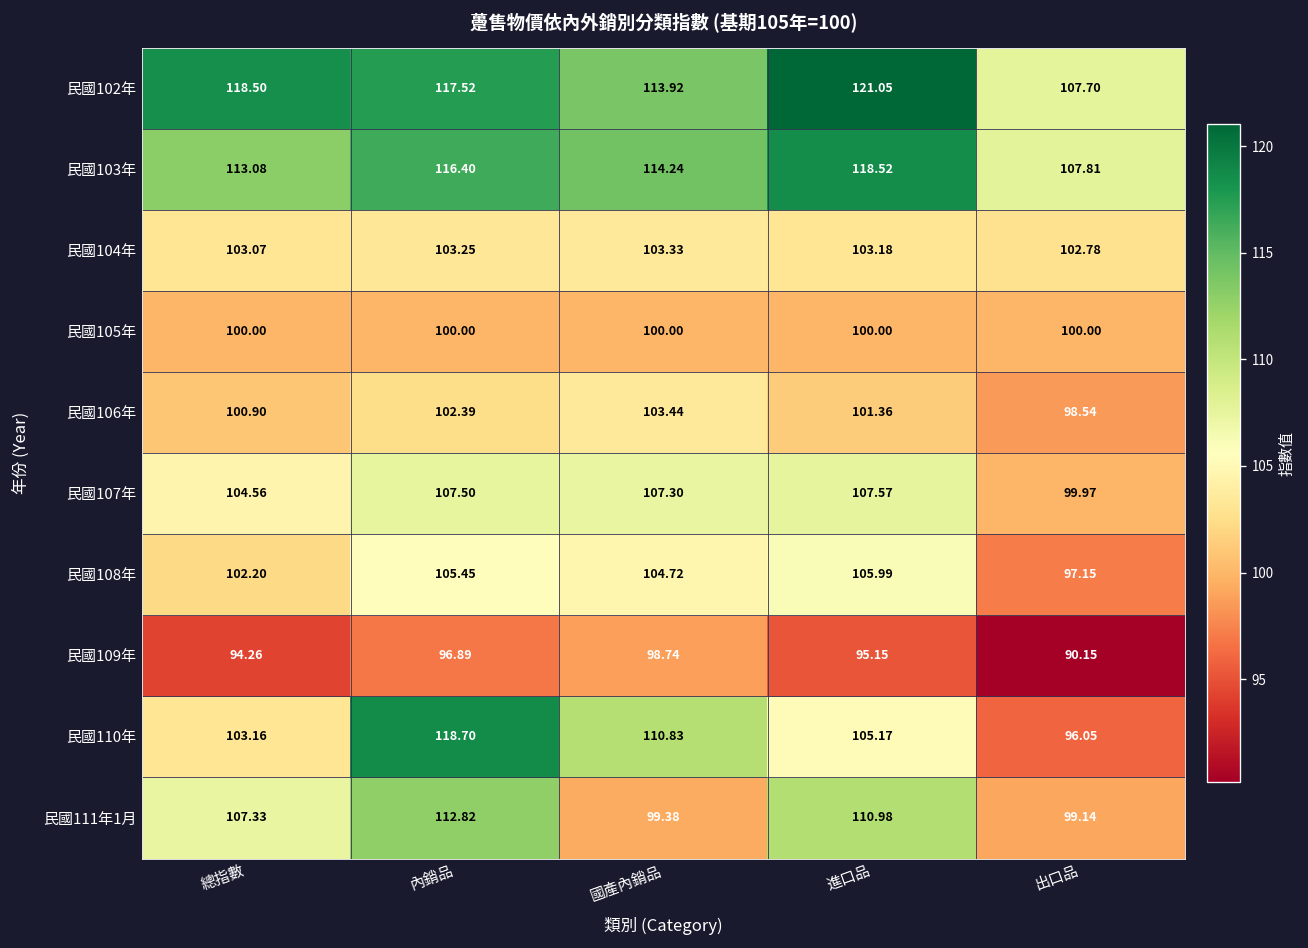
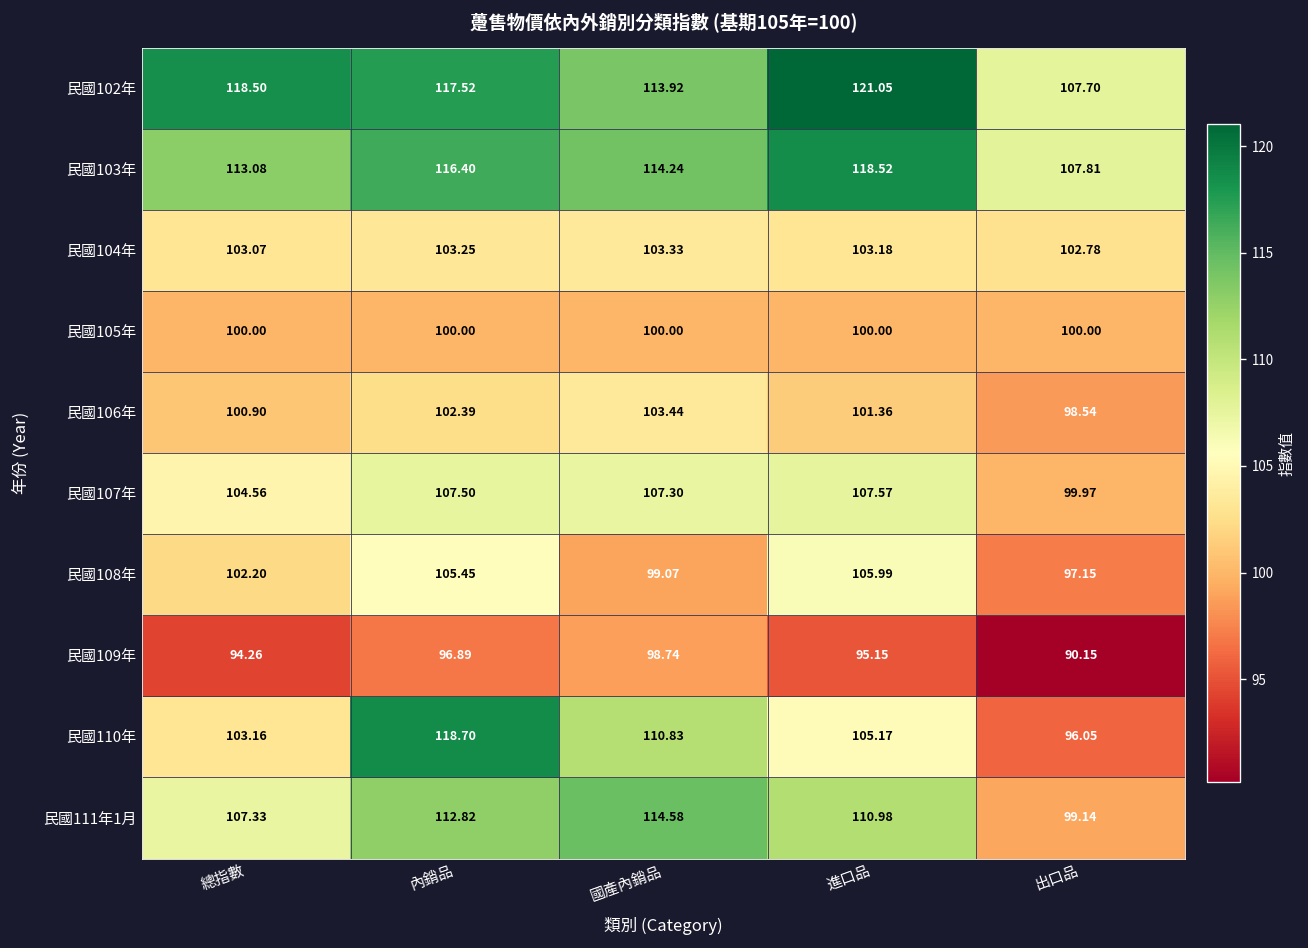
  {
    "民國102年": {
      "總指數": 118.50,
      "內銷品": 117.52,
      "國產內銷品": 113.92,
      "進口品": 121.05,
      "出口品": 107.70
    },
    "民國103年": {
      "總指數": 113.08,
      "內銷品": 116.40,
      "國產內銷品": 114.24,
      "進口品": 118.52,
      "出口品": 107.81
    },
    "民國104年": {
      "總指數": 103.07,
      "內銷品": 103.25,
      "國產內銷品": 103.33,
      "進口品": 103.18,
      "出口品": 102.78
    },
    "民國105年": {
      "總指數": 100.00,
      "內銷品": 100.00,
      "國產內銷品": 100.00,
      "進口品": 100.00,
      "出口品": 100.00
    },
    "民國106年": {
      "總指數": 100.90,
      "內銷品": 102.39,
      "國產內銷品": 103.44,
      "進口品": 101.36,
      "出口品": 98.54
    },
    "民國107年": {
      "總指數": 104.56,
      "內銷品": 107.50,
      "國產內銷品": 107.30,
      "進口品": 107.57,
      "出口品": 99.97
    },
    "民國108年": {
      "總指數": 102.20,
      "內銷品": 105.45,
-     "國產內銷品": 104.72,
+     "國產內銷品": 99.07,
      "進口品": 105.99,
      "出口品": 97.15
    },
    "民國109年": {
      "總指數": 94.26,
      "內銷品": 96.89,
      "國產內銷品": 98.74,
      "進口品": 95.15,
      "出口品": 90.15
    },
    "民國110年": {
      "總指數": 103.16,
      "內銷品": 118.70,
      "國產內銷品": 110.83,
      "進口品": 105.17,
      "出口品": 96.05
    },
    "民國111年1月": {
      "總指數": 107.33,
      "內銷品": 112.82,
-     "國產內銷品": 99.38,
+     "國產內銷品": 114.58,
      "進口品": 110.98,
      "出口品": 99.14
    }
  }
